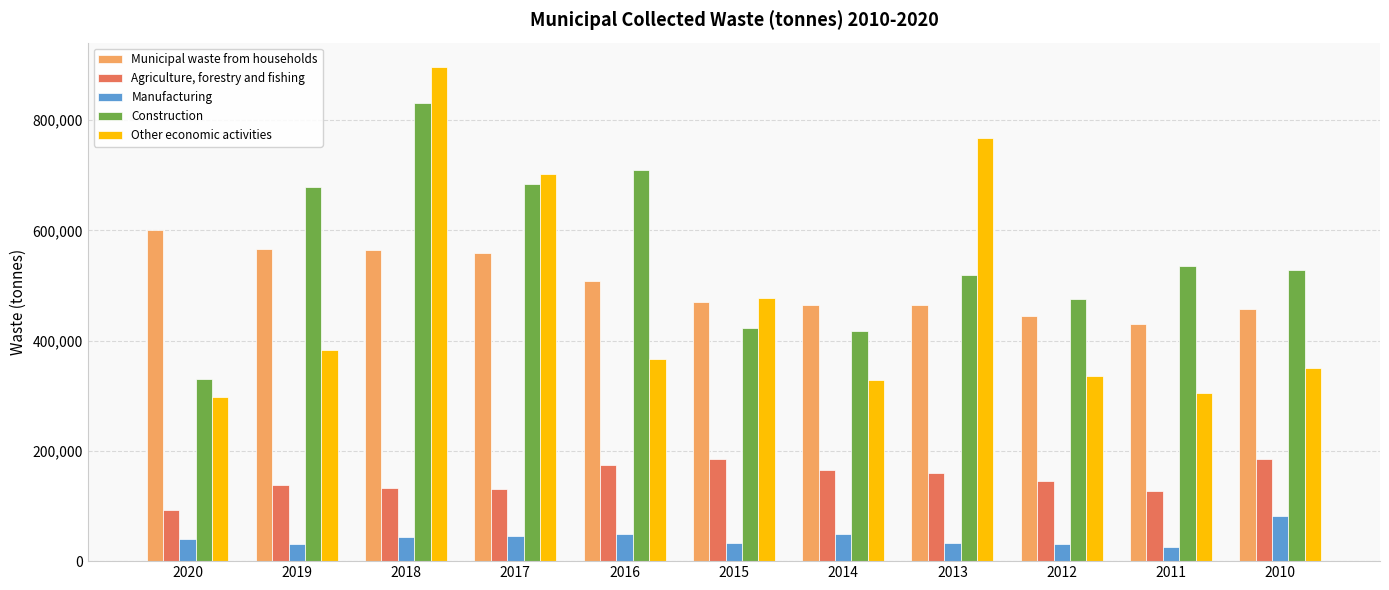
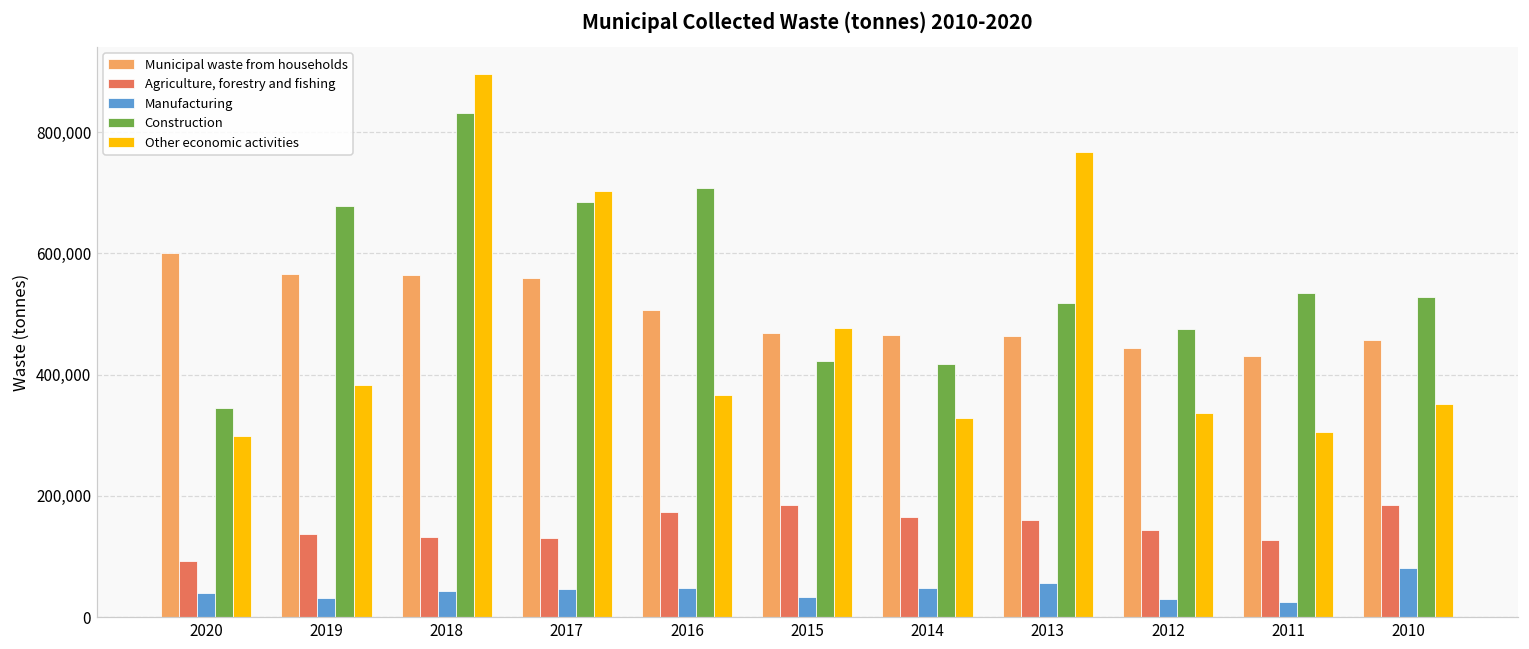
  {
    "Manufacturing": {
      "2020": "40,000",
      "2019": "30,000",
      "2018": "40,000",
      "2017": "50,000",
      "2016": "50,000",
      "2015": "30,000",
      "2014": "50,000",
-     "2013": "30,000",
+     "2013": "60,000",
      "2012": "30,000",
      "2011": "30,000",
      "2010": "80,000"
    },
    "Construction": {
-     "2020": "330,000",
+     "2020": "350,000",
      "2019": "680,000",
      "2018": "830,000",
      "2017": "680,000",
      "2016": "710,000",
      "2015": "420,000",
      "2014": "420,000",
      "2013": "520,000",
      "2012": "480,000",
      "2011": "530,000",
      "2010": "530,000"
    },
    "Other economic activities": {
      "2020": "300,000",
      "2019": "380,000",
      "2018": "900,000",
      "2017": "700,000",
      "2016": "370,000",
      "2015": "480,000",
      "2014": "330,000",
      "2013": "770,000",
      "2012": "340,000",
      "2011": "300,000",
      "2010": "350,000"
    }
  }
